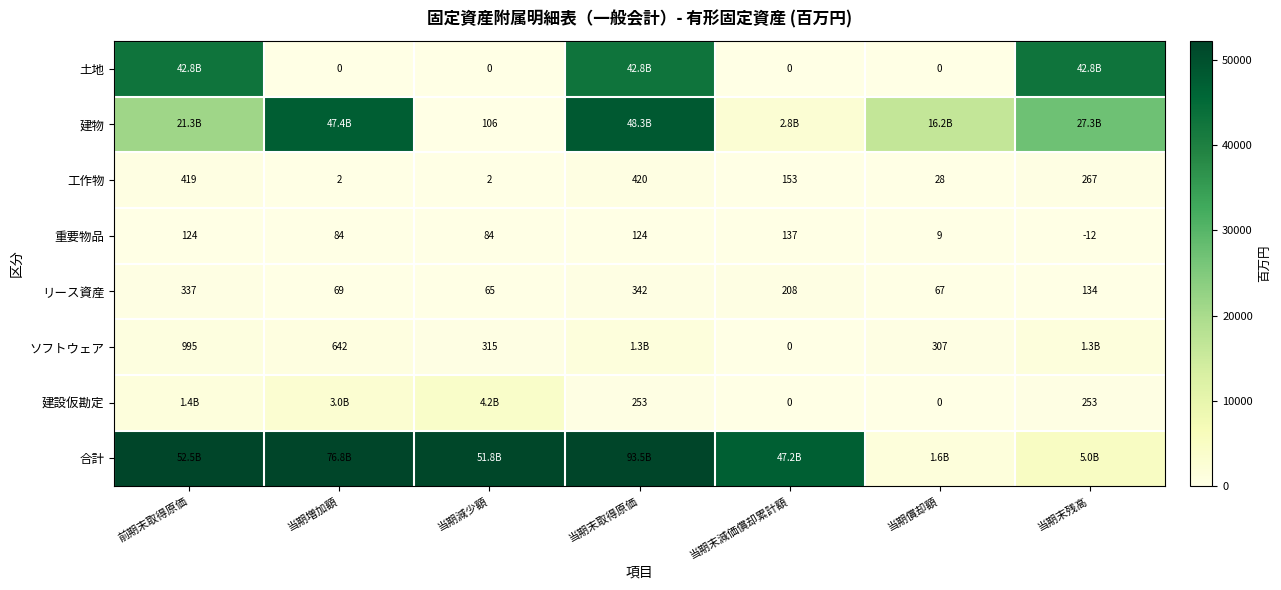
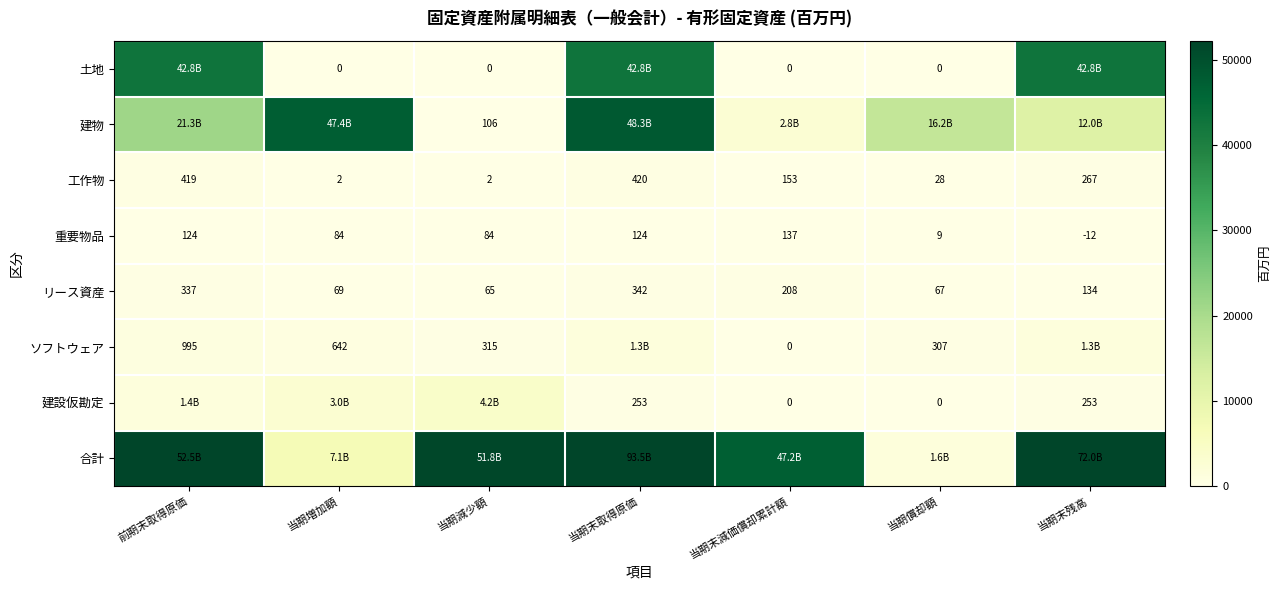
  {
    "土地": {
      "前期末取得原価": "42.8B",
      "当期増加額": "0",
      "当期減少額": "0",
      "当期末取得原価": "42.8B",
      "当期末減価償却累計額": "0",
      "当期償却額": "0",
      "当期末残高": "42.8B"
    },
    "建物": {
      "前期末取得原価": "21.3B",
      "当期増加額": "47.4B",
      "当期減少額": "106",
      "当期末取得原価": "48.3B",
      "当期末減価償却累計額": "2.8B",
      "当期償却額": "16.2B",
-     "当期末残高": "27.3B"
+     "当期末残高": "12.0B"
    },
    "工作物": {
      "前期末取得原価": "419",
      "当期増加額": "2",
      "当期減少額": "2",
      "当期末取得原価": "420",
      "当期末減価償却累計額": "153",
      "当期償却額": "28",
      "当期末残高": "267"
    },
    "重要物品": {
      "前期末取得原価": "124",
      "当期増加額": "84",
      "当期減少額": "84",
      "当期末取得原価": "124",
      "当期末減価償却累計額": "137",
      "当期償却額": "9",
      "当期末残高": "-12"
    },
    "リース資産": {
      "前期末取得原価": "337",
      "当期増加額": "69",
      "当期減少額": "65",
      "当期末取得原価": "342",
      "当期末減価償却累計額": "208",
      "当期償却額": "67",
      "当期末残高": "134"
    },
    "ソフトウェア": {
      "前期末取得原価": "995",
      "当期増加額": "642",
      "当期減少額": "315",
      "当期末取得原価": "1.3B",
      "当期末減価償却累計額": "0",
      "当期償却額": "307",
      "当期末残高": "1.3B"
    },
    "建設仮勘定": {
      "前期末取得原価": "1.4B",
      "当期増加額": "3.0B",
      "当期減少額": "4.2B",
      "当期末取得原価": "253",
      "当期末減価償却累計額": "0",
      "当期償却額": "0",
      "当期末残高": "253"
    },
    "合計": {
      "前期末取得原価": "52.5B",
-     "当期増加額": "76.8B",
+     "当期増加額": "7.1B",
      "当期減少額": "51.8B",
      "当期末取得原価": "93.5B",
      "当期末減価償却累計額": "47.2B",
      "当期償却額": "1.6B",
-     "当期末残高": "5.0B"
+     "当期末残高": "72.0B"
    }
  }
